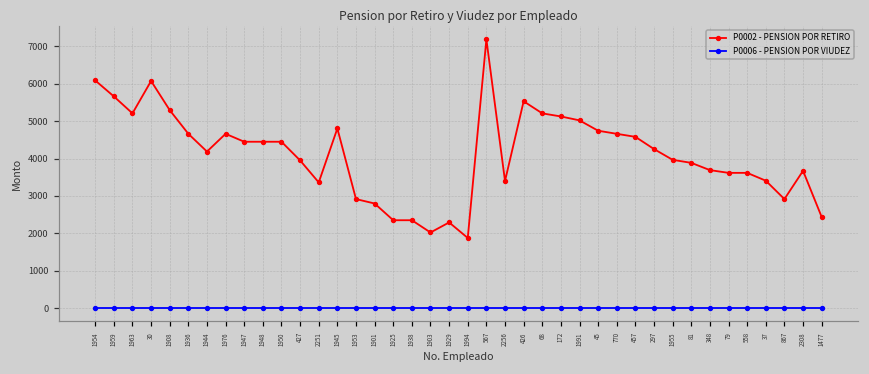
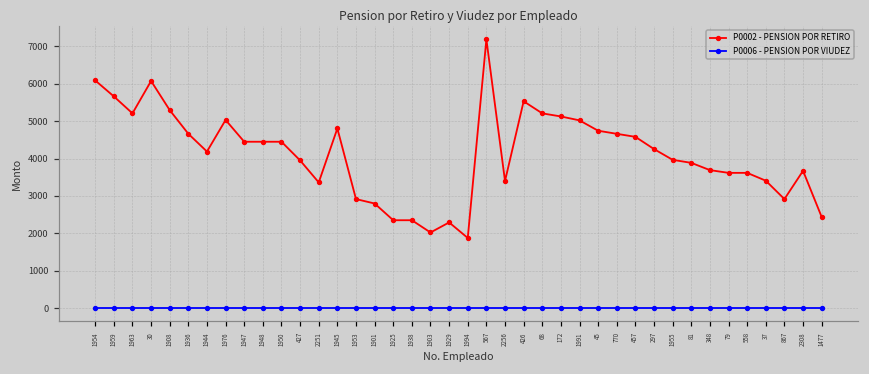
  {
    "P0002 - PENSION POR RETIRO": {
      "1954": 6100,
      "1959": 5700,
      "1963": 5200,
      "30": 6100,
      "1908": 5300,
      "1936": 4700,
      "1944": 4200,
-     "1976": 4700,
+     "1976": 5000,
      "1947": 4400,
      "1948": 4400,
      "1950": 4400,
      "427": 4000,
      "2251": 3400,
      "1945": 4800,
      "1953": 2900,
      "1901": 2800,
      "1925": 2300,
      "1938": 2300,
      "1903": 2000,
      "1929": 2300,
      "1994": 1900,
      "567": 7200,
      "2256": 3400,
      "426": 5500,
      "68": 5200,
      "172": 5100,
      "1991": 5000,
      "45": 4700,
      "770": 4700,
      "457": 4600,
      "297": 4300,
      "1955": 4000,
      "81": 3900,
      "348": 3700,
      "79": 3600,
      "558": 3600,
      "37": 3400,
      "867": 2900,
      "2308": 3700,
      "1477": 2400
    },
    "P0006 - PENSION POR VIUDEZ": {
      "1954": 0,
      "1959": 0,
      "1963": 0,
      "30": 0,
      "1908": 0,
      "1936": 0,
      "1944": 0,
      "1976": 0,
      "1947": 0,
      "1948": 0,
      "1950": 0,
      "427": 0,
      "2251": 0,
      "1945": 0,
      "1953": 0,
      "1901": 0,
      "1925": 0,
      "1938": 0,
      "1903": 0,
      "1929": 0,
      "1994": 0,
      "567": 0,
      "2256": 0,
      "426": 0,
      "68": 0,
      "172": 0,
      "1991": 0,
      "45": 0,
      "770": 0,
      "457": 0,
      "297": 0,
      "1955": 0,
      "81": 0,
      "348": 0,
      "79": 0,
      "558": 0,
      "37": 0,
      "867": 0,
      "2308": 0,
      "1477": 0
    }
  }
